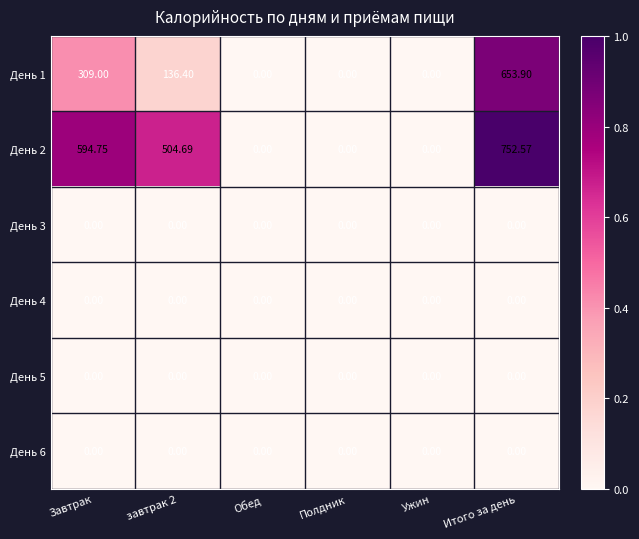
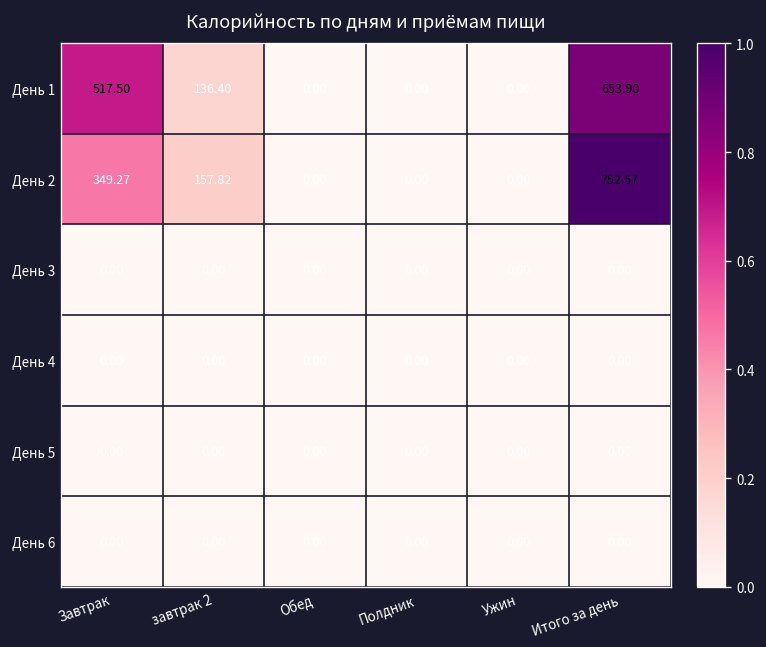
  {
    "День 1": {
-     "Завтрак": 309.00,
+     "Завтрак": 517.50,
      "Итого за день": 653.90
    },
    "День 2": {
-     "Завтрак": 594.75,
-     "завтрак 2": 504.69,
+     "Завтрак": 349.27,
+     "завтрак 2": 157.82,
      "Итого за день": 752.57
    }
  }
